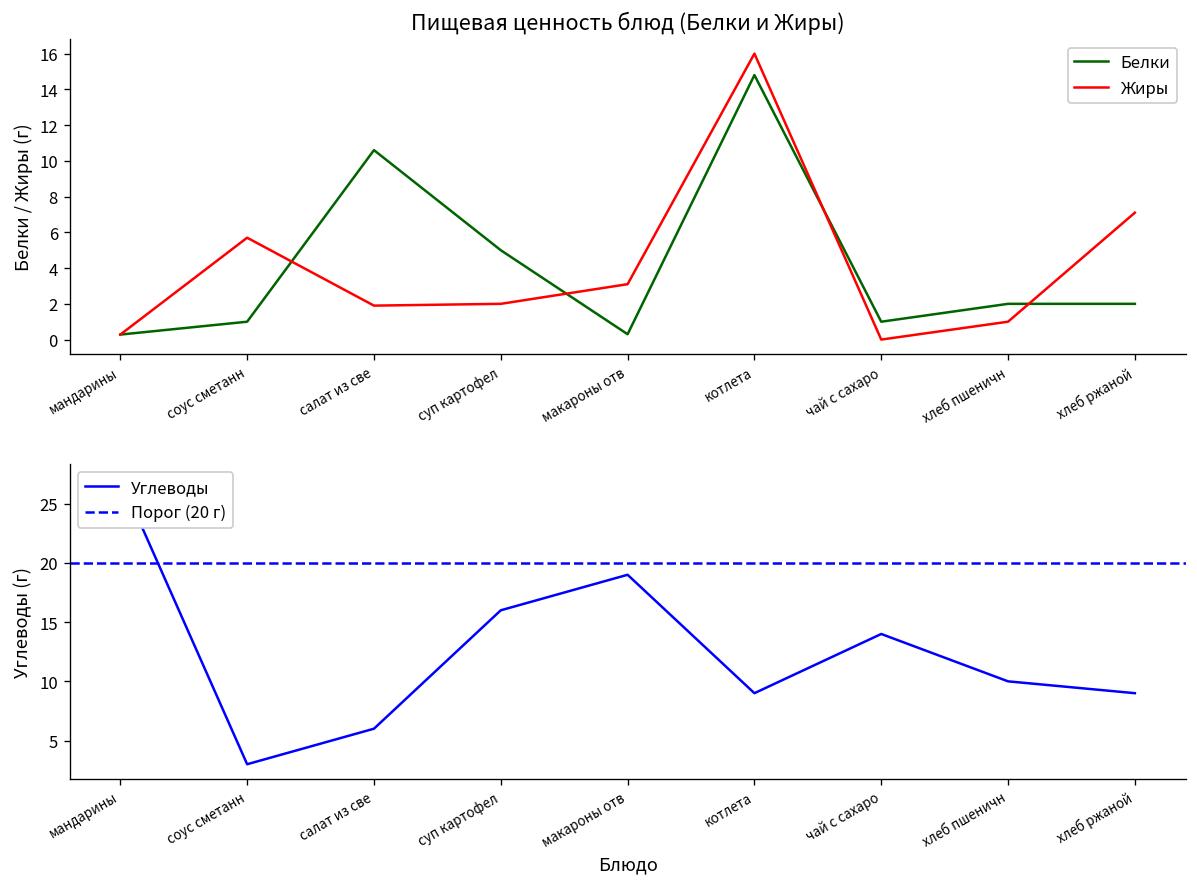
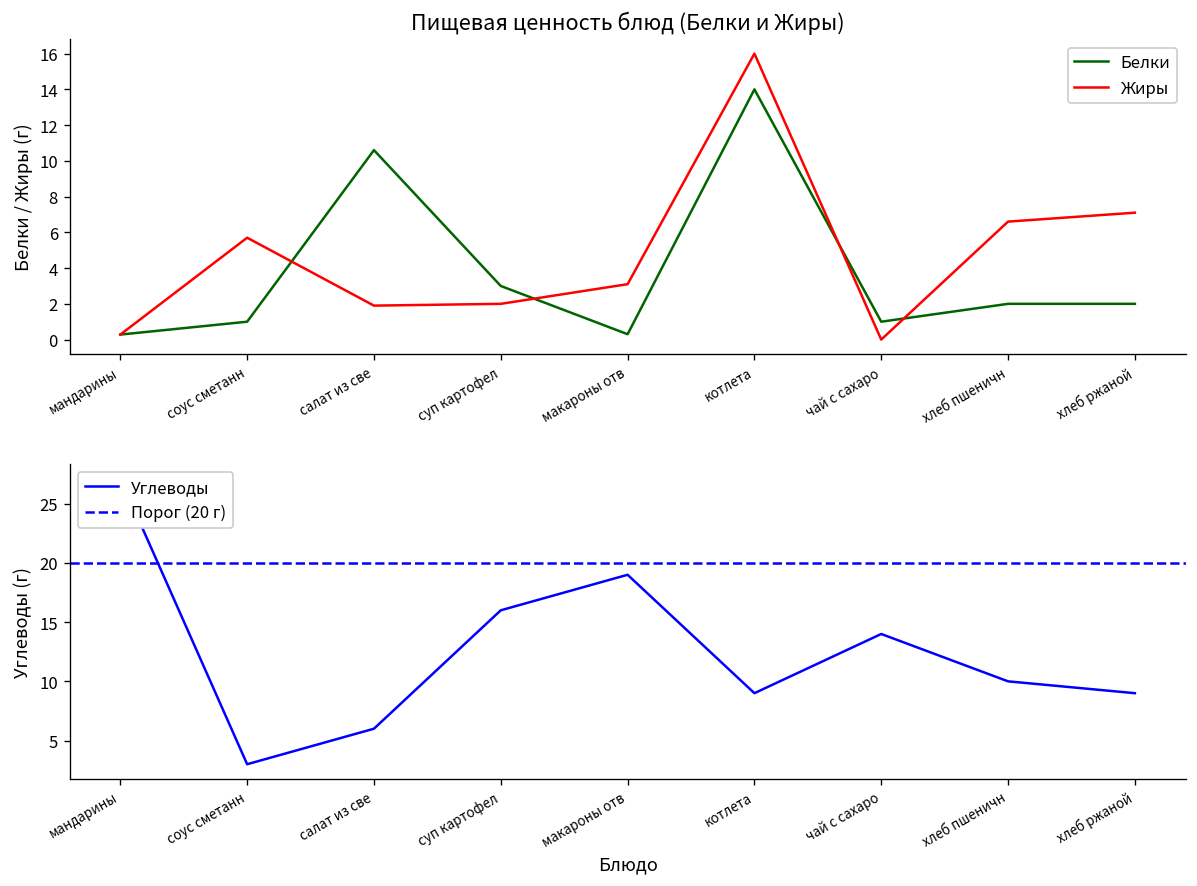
  {
    "Пищевая ценность блюд (Белки и Жиры)": {
      "Белки": {
        "соус сметанн": 1.0,
        "салат из све": 10.6,
-       "суп картофел": 5,
+       "суп картофел": 3,
        "макароны отв": 0.3,
-       "котлета": 14.8,
+       "котлета": 14.0,
        "чай с сахаро": 1.0,
        "хлеб пшеничн": 2.0,
        "хлеб ржаной": 2.0
      },
      "Жиры": {
        "соус сметанн": 5.7,
        "салат из све": 1.9,
        "суп картофел": 2.0,
        "макароны отв": 3.1,
        "котлета": 16.0,
        "чай с сахаро": 0.0,
-       "хлеб пшеничн": 1.0,
+       "хлеб пшеничн": 6.6,
        "хлеб ржаной": 7.1
      }
    }
  }
